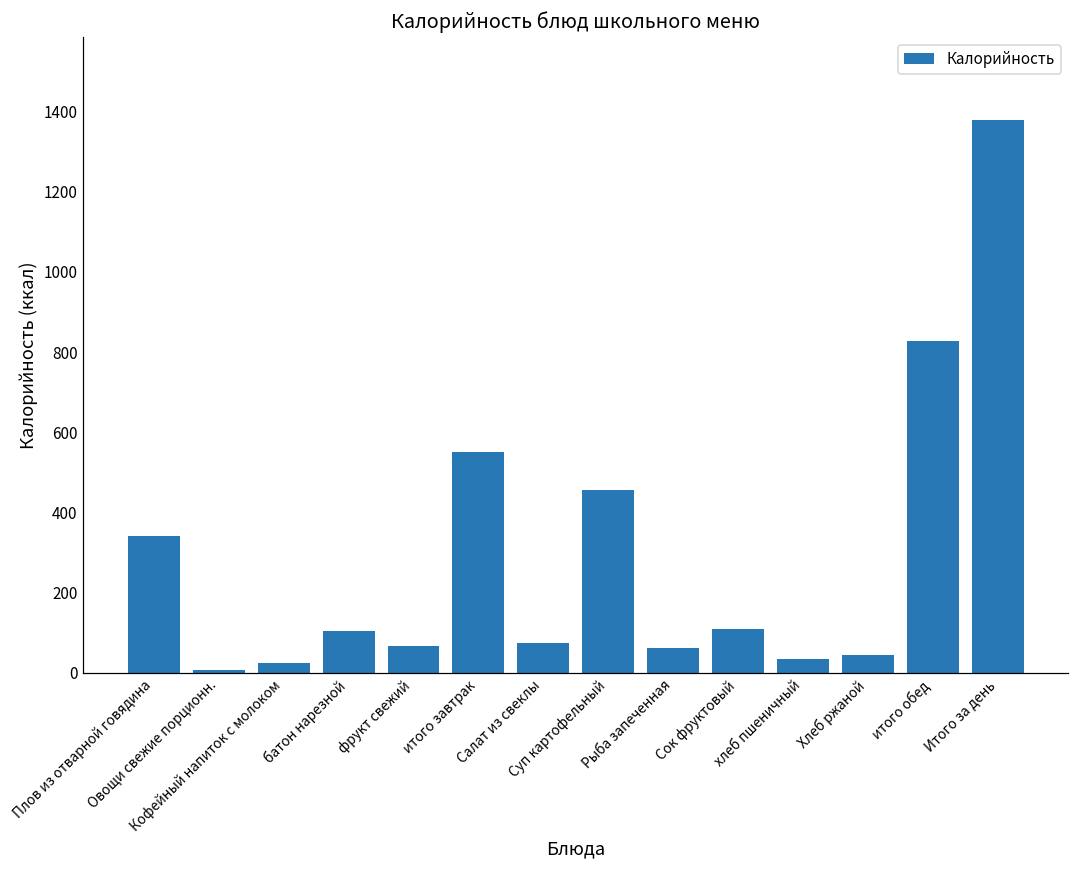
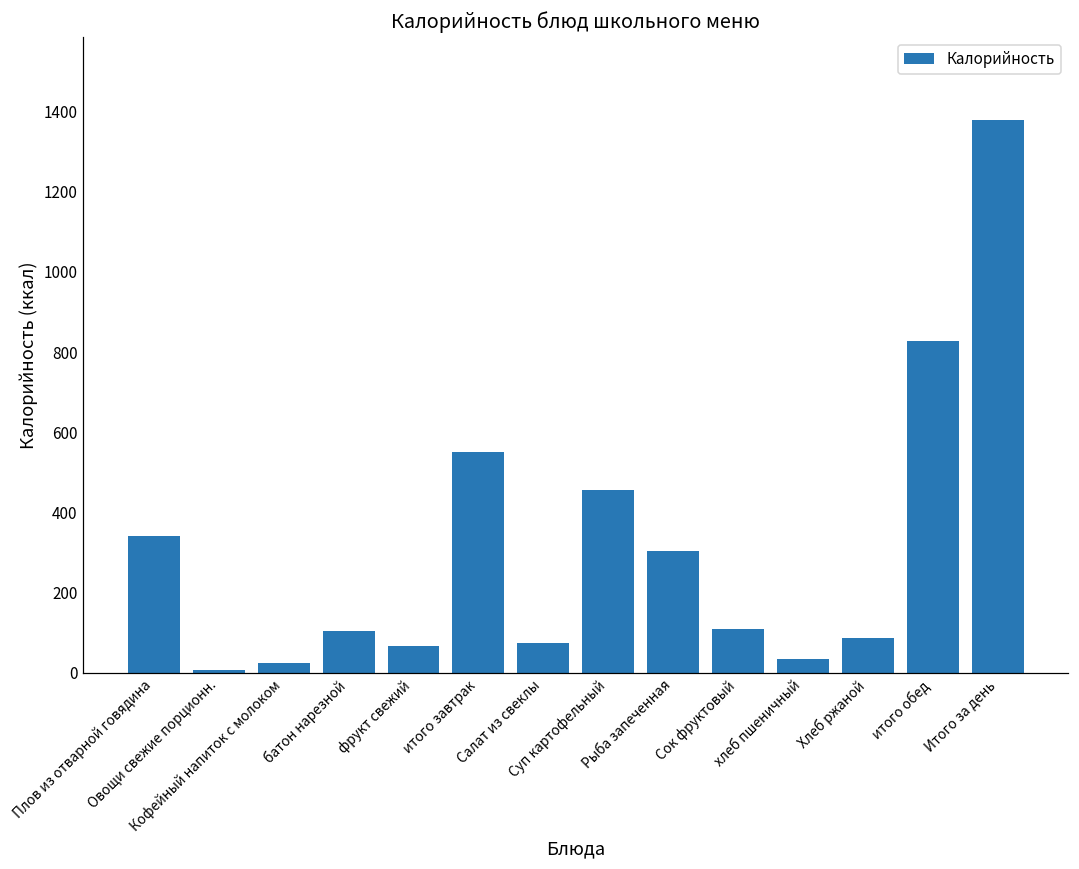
  {
    "Плов из отварной говядина": 340,
    "Овощи свежие порционн.": 10,
    "Кофейный напиток с молоком": 20,
    "батон нарезной": 100,
    "фрукт свежий": 70,
    "итого завтрак": 550,
    "Салат из свеклы": 70,
    "Суп картофельный": 460,
-   "Рыба запеченная": 60,
+   "Рыба запеченная": 300,
    "Сок фруктовый": 110,
    "хлеб пшеничный": 30,
-   "Хлеб ржаной": 50,
+   "Хлеб ржаной": 90,
    "итого обед": 830,
    "Итого за день": 1380
  }
